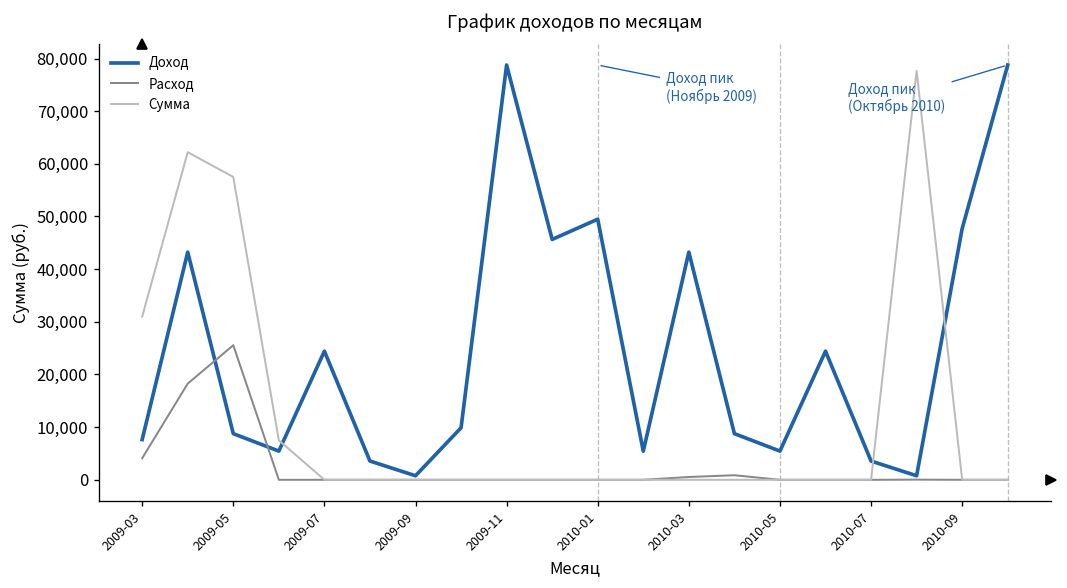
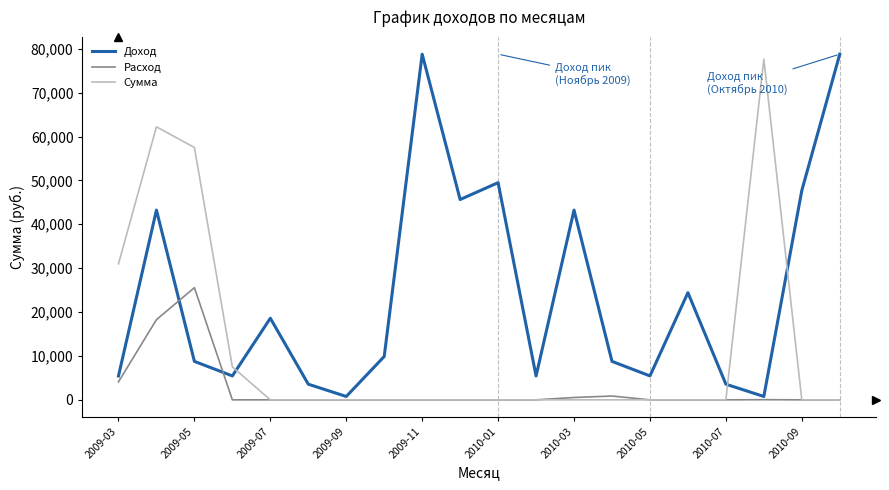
  {
    "Доход": {
-     "2009-03": "8,000",
+     "2009-03": "5,000",
      "2009-05": "9,000",
-     "2009-07": "24,000",
+     "2009-07": "19,000",
      "2009-09": "1,000",
      "2009-11": "79,000",
      "2010-01": "49,000",
      "2010-03": "43,000",
      "2010-05": "5,000",
      "2010-07": "4,000",
      "2010-09": "48,000"
    },
    "Расход": {
      "2009-03": "4,000",
      "2009-05": "26,000"
    },
    "Сумма": {
      "2009-03": "31,000",
      "2009-05": "58,000"
    }
  }
